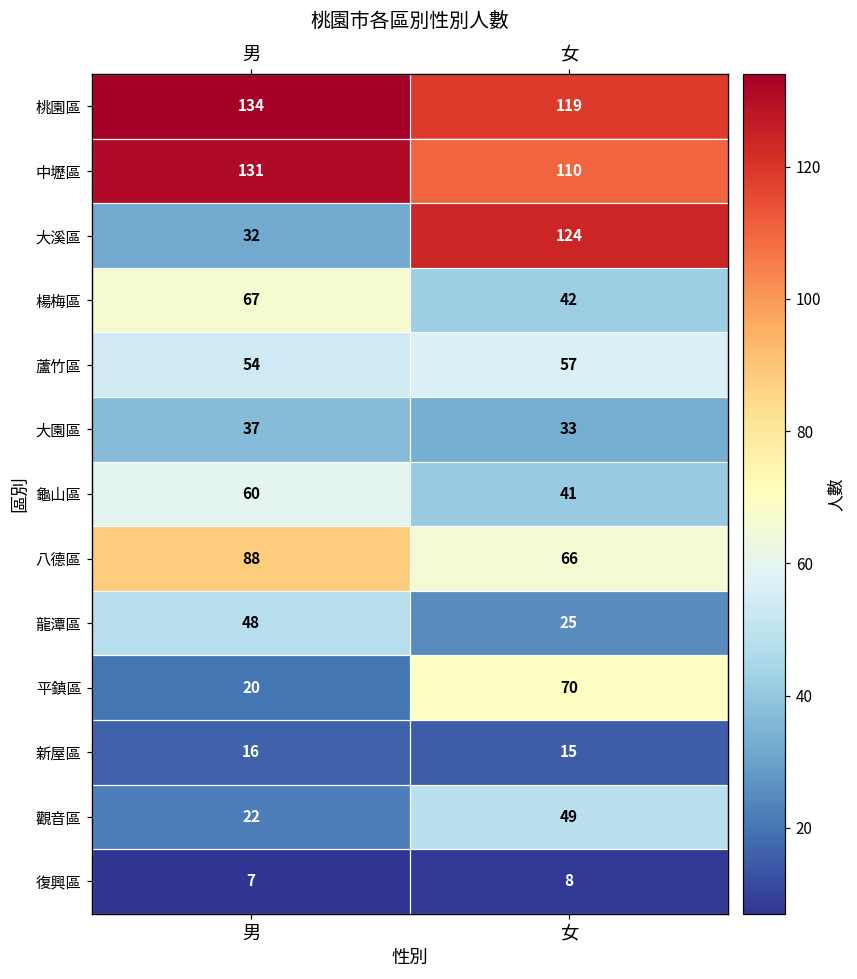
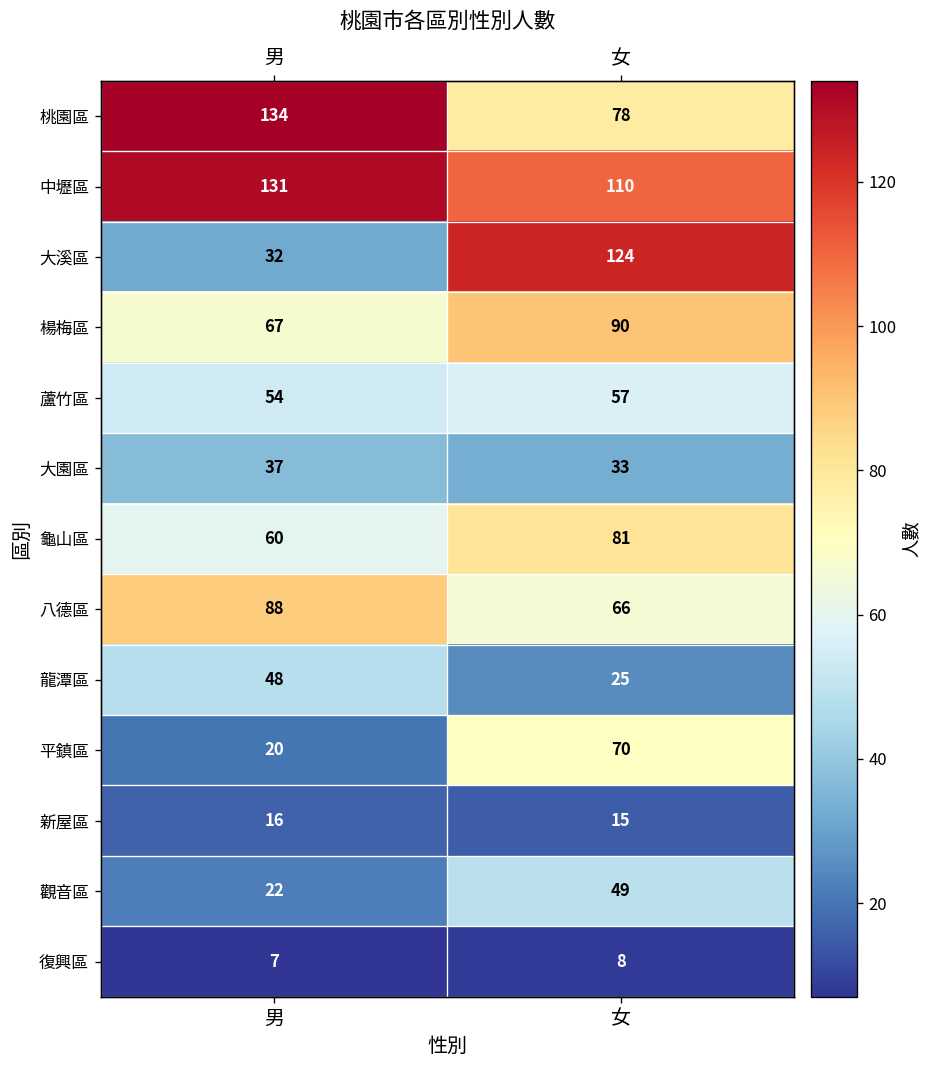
  {
    "桃園區": {
      "男": 134,
-     "女": 119
+     "女": 78
    },
    "中壢區": {
      "男": 131,
      "女": 110
    },
    "大溪區": {
      "男": 32,
      "女": 124
    },
    "楊梅區": {
      "男": 67,
-     "女": 42
+     "女": 90
    },
    "蘆竹區": {
      "男": 54,
      "女": 57
    },
    "大園區": {
      "男": 37,
      "女": 33
    },
    "龜山區": {
      "男": 60,
-     "女": 41
+     "女": 81
    },
    "八德區": {
      "男": 88,
      "女": 66
    },
    "龍潭區": {
      "男": 48,
      "女": 25
    },
    "平鎮區": {
      "男": 20,
      "女": 70
    },
    "新屋區": {
      "男": 16,
      "女": 15
    },
    "觀音區": {
      "男": 22,
      "女": 49
    },
    "復興區": {
      "男": 7,
      "女": 8
    }
  }
